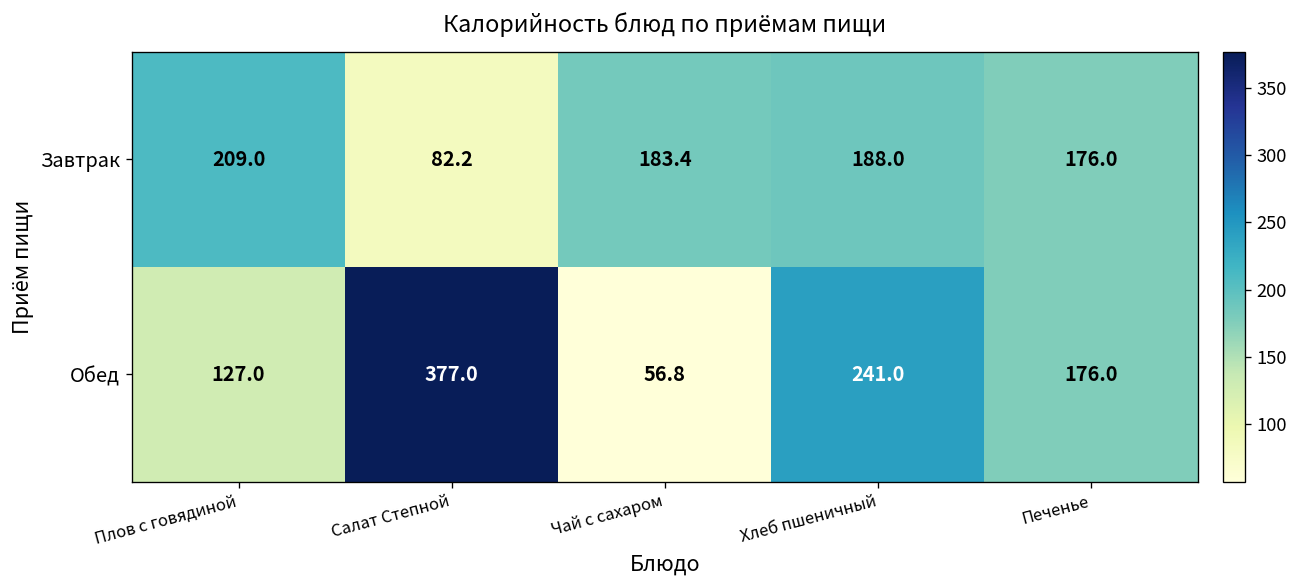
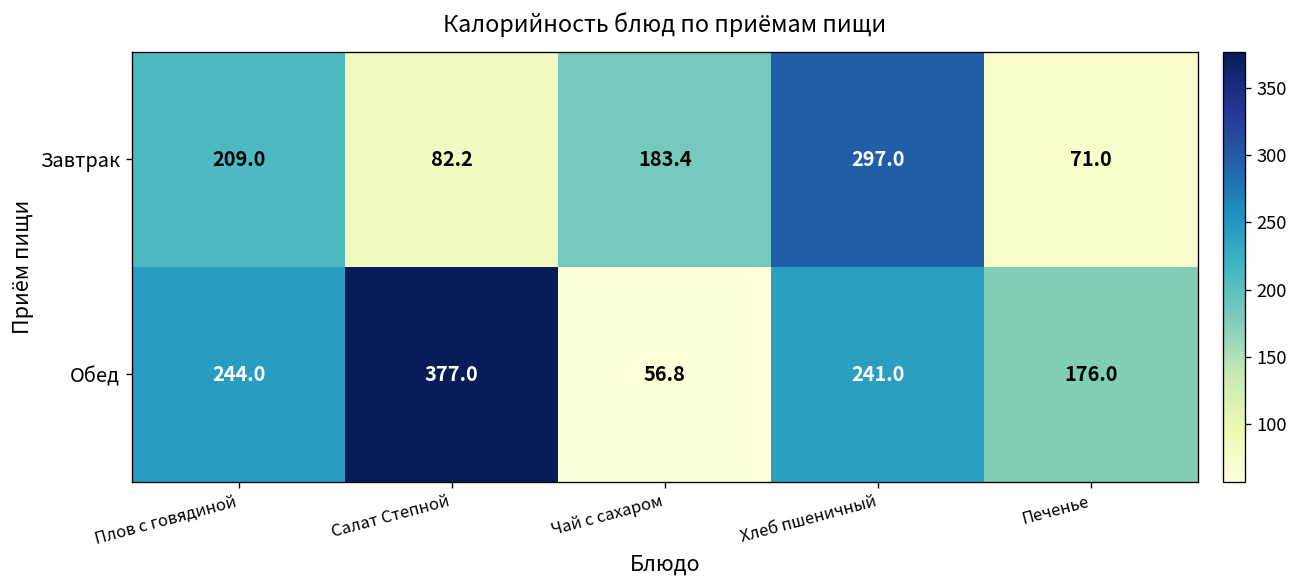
  {
    "Завтрак": {
      "Плов с говядиной": 209.0,
      "Салат Степной": 82.2,
      "Чай с сахаром": 183.4,
-     "Хлеб пшеничный": 188.0,
-     "Печенье": 176.0
+     "Хлеб пшеничный": 297.0,
+     "Печенье": 71.0
    },
    "Обед": {
-     "Плов с говядиной": 127.0,
+     "Плов с говядиной": 244.0,
      "Салат Степной": 377.0,
      "Чай с сахаром": 56.8,
      "Хлеб пшеничный": 241.0,
      "Печенье": 176.0
    }
  }
